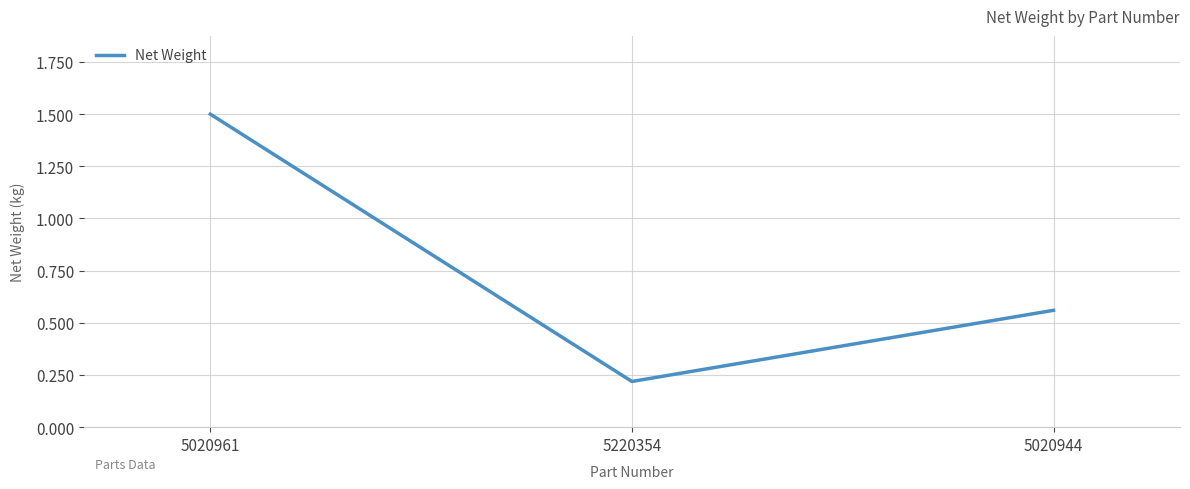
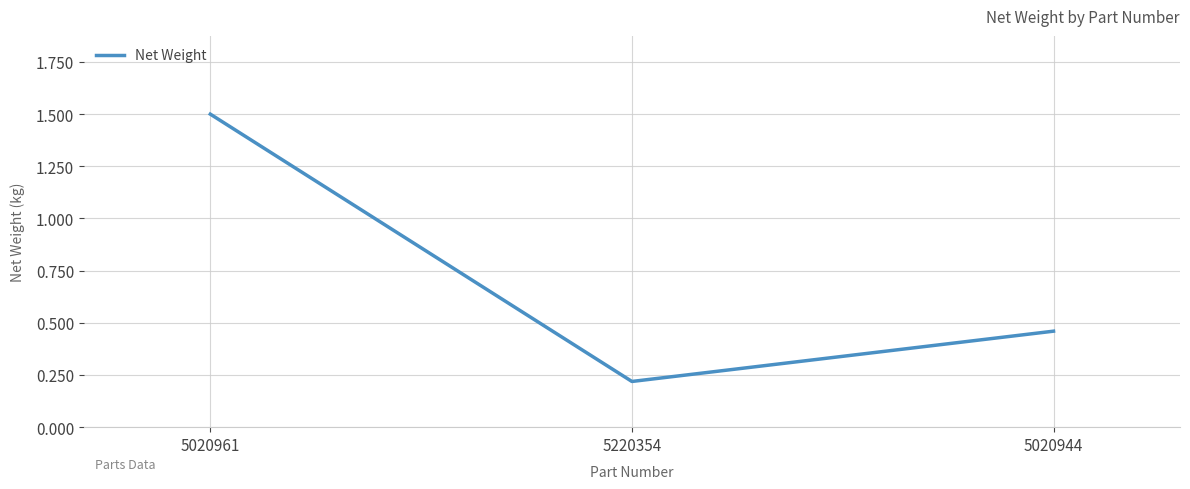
  {
    "5020961": 1.50,
    "5220354": 0.22,
-   "5020944": 0.56
+   "5020944": 0.46
  }
